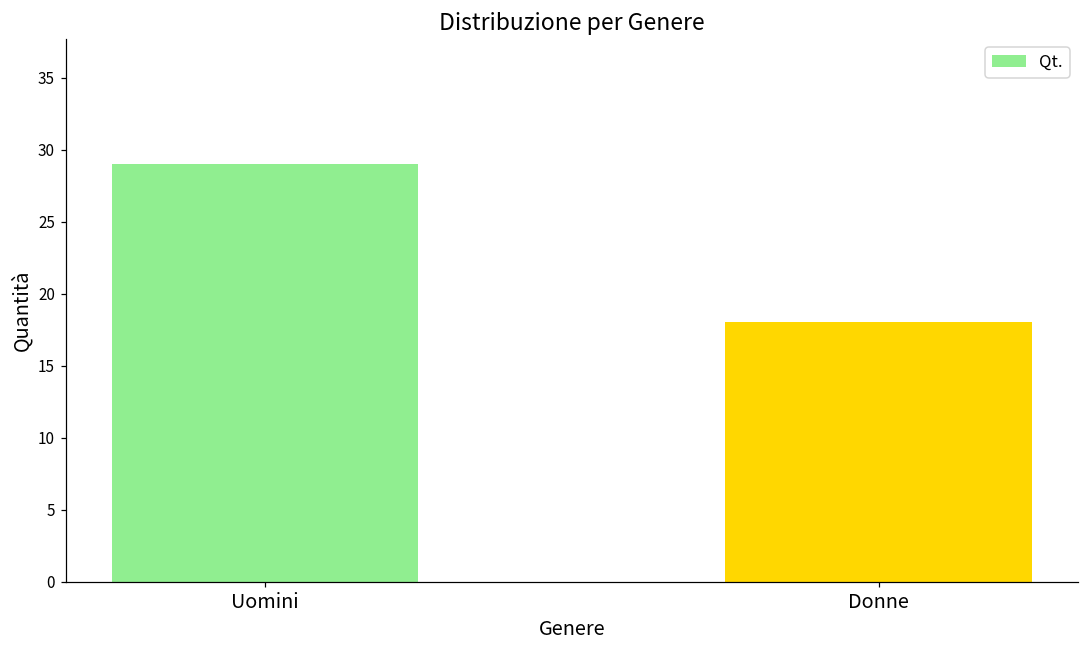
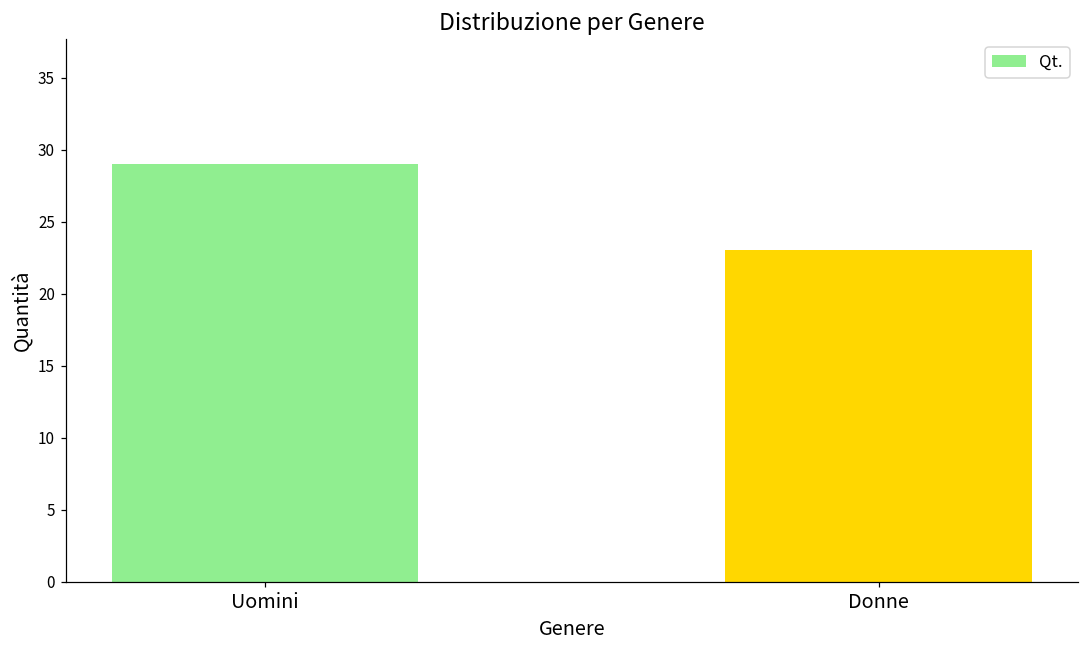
  {
    "Uomini": 29,
-   "Donne": 18
+   "Donne": 23
  }
